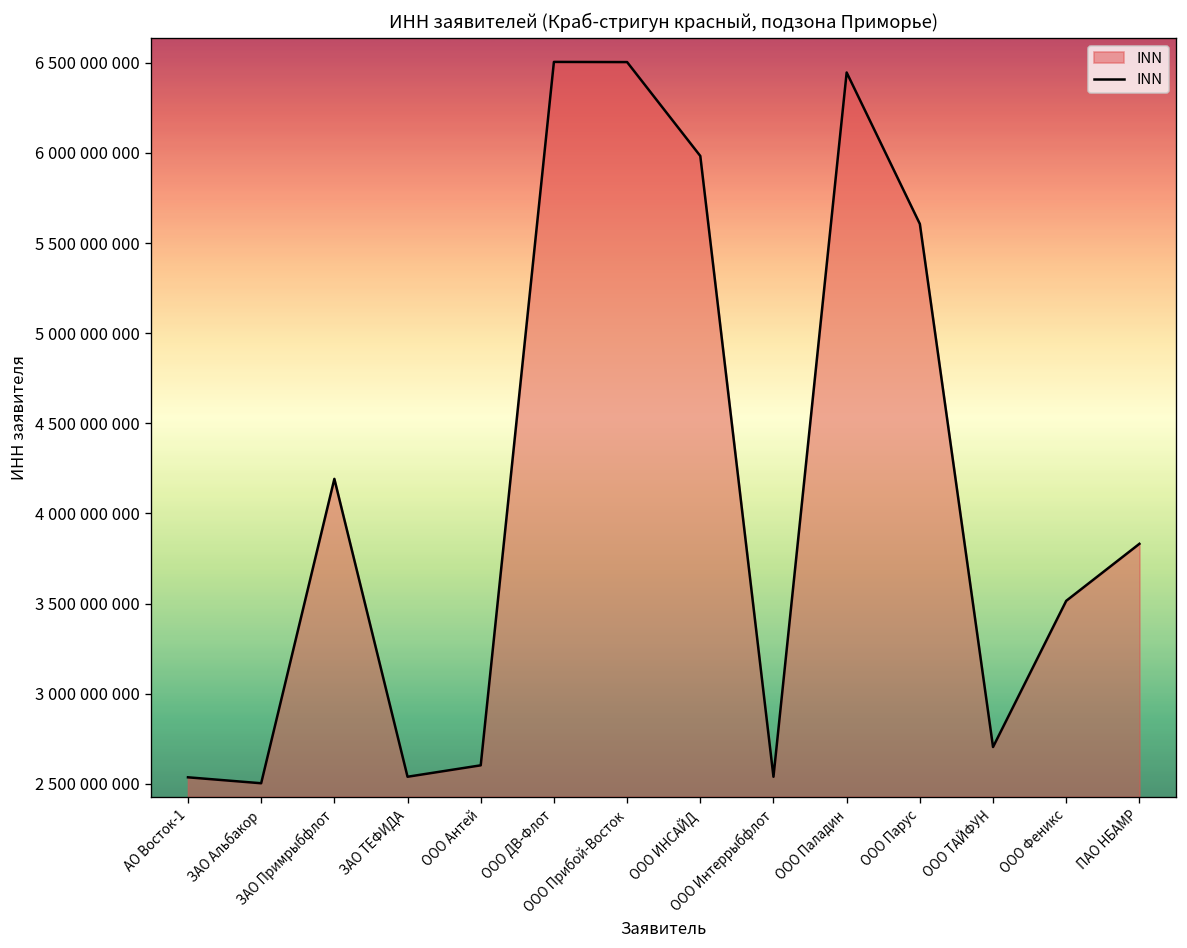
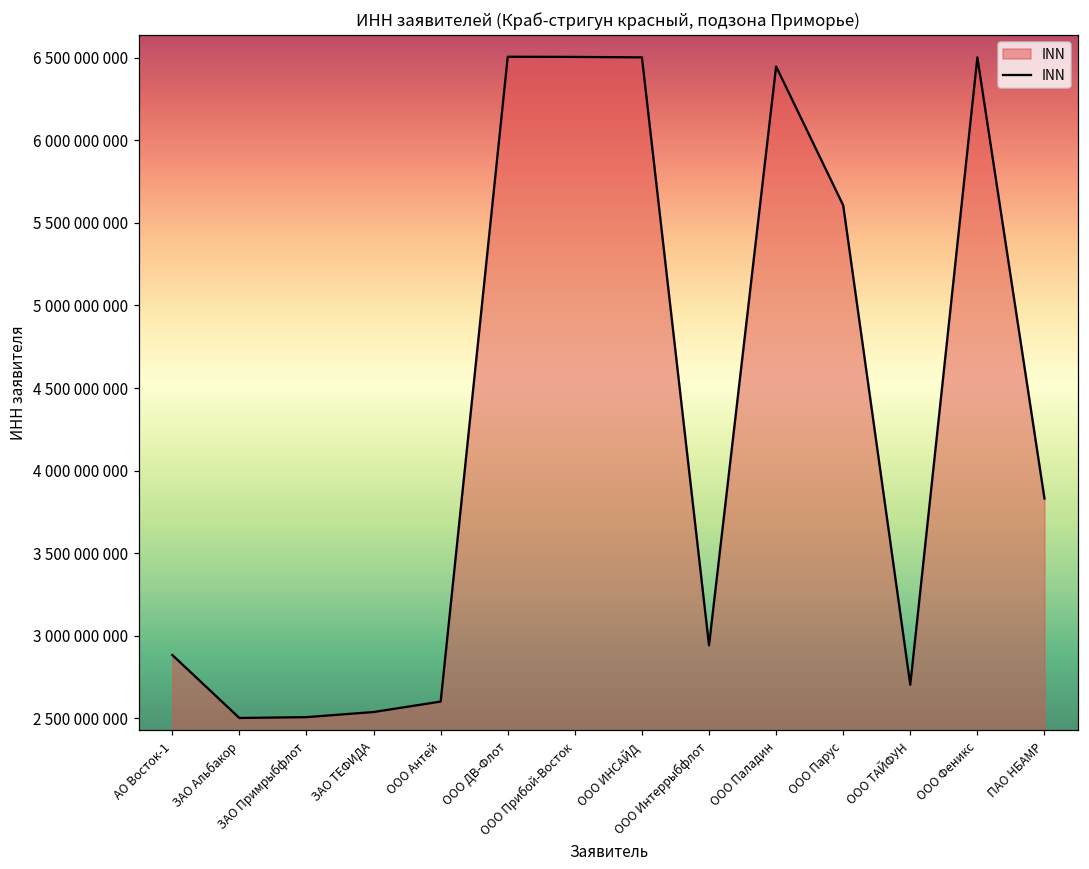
  {
-   "АО Восток-1": 2540000000,
+   "АО Восток-1": 2880000000,
    "ЗАО Альбакор": 2500000000,
-   "ЗАО Примрыбфлот": 4190000000,
+   "ЗАО Примрыбфлот": 2510000000,
    "ЗАО ТЕФИДА": 2540000000,
    "ООО Антей": 2600000000,
    "ООО ДВ-Флот": 6510000000,
    "ООО Прибой-Восток": 6500000000,
-   "ООО ИНСАЙД": 5980000000,
-   "ООО Интеррыбфлот": 2540000000,
+   "ООО ИНСАЙД": 6500000000,
+   "ООО Интеррыбфлот": 2940000000,
    "ООО Паладин": 6450000000,
    "ООО Парус": 5610000000,
    "ООО ТАЙФУН": 2700000000,
-   "ООО Феникс": 3520000000,
+   "ООО Феникс": 6500000000,
    "ПАО НБАМР": 3830000000
  }
